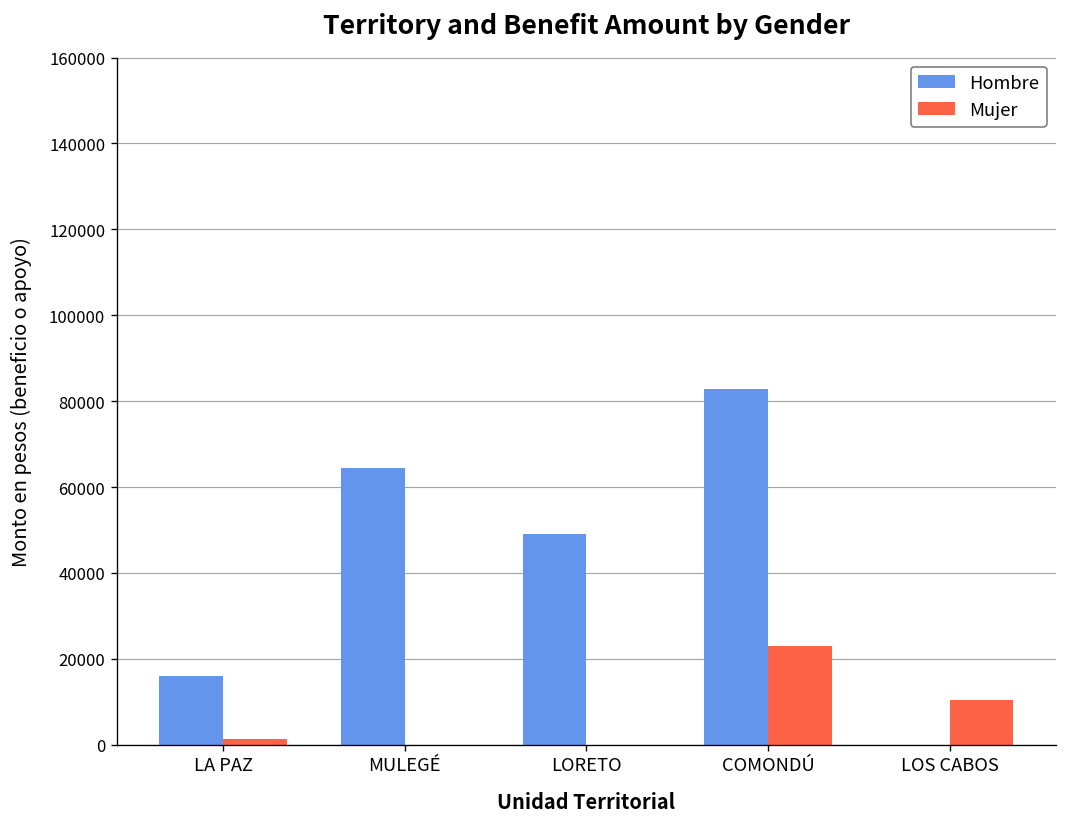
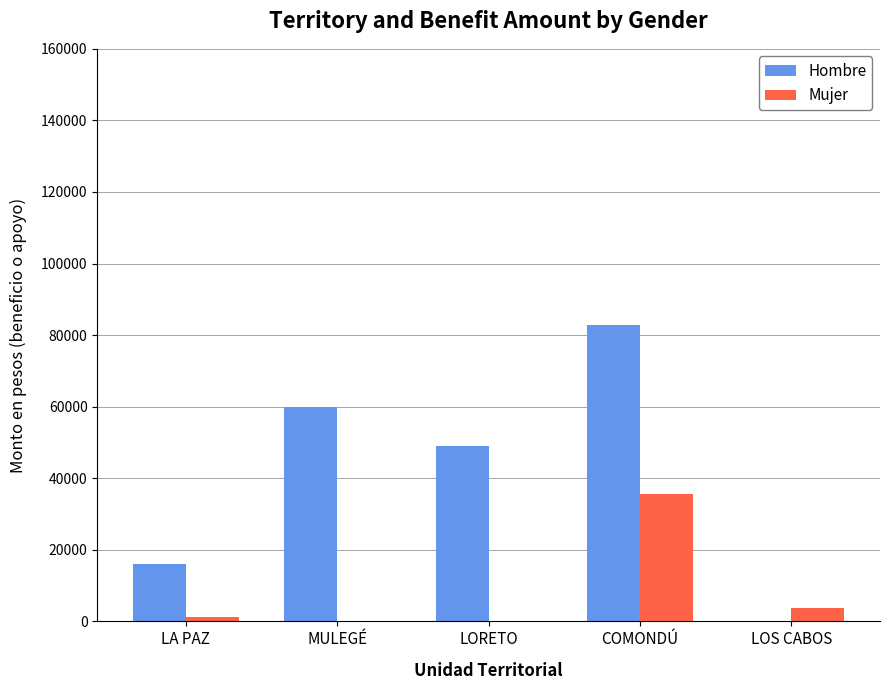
  {
    "Hombre": {
      "LA PAZ": 16000,
-     "MULEGÉ": 64000,
+     "MULEGÉ": 60000,
      "LORETO": 49000,
      "COMONDÚ": 83000,
      "LOS CABOS": 0
    },
    "Mujer": {
      "LA PAZ": 1000,
      "MULEGÉ": 0,
      "LORETO": 0,
-     "COMONDÚ": 23000,
-     "LOS CABOS": 11000
+     "COMONDÚ": 35000,
+     "LOS CABOS": 4000
    }
  }
